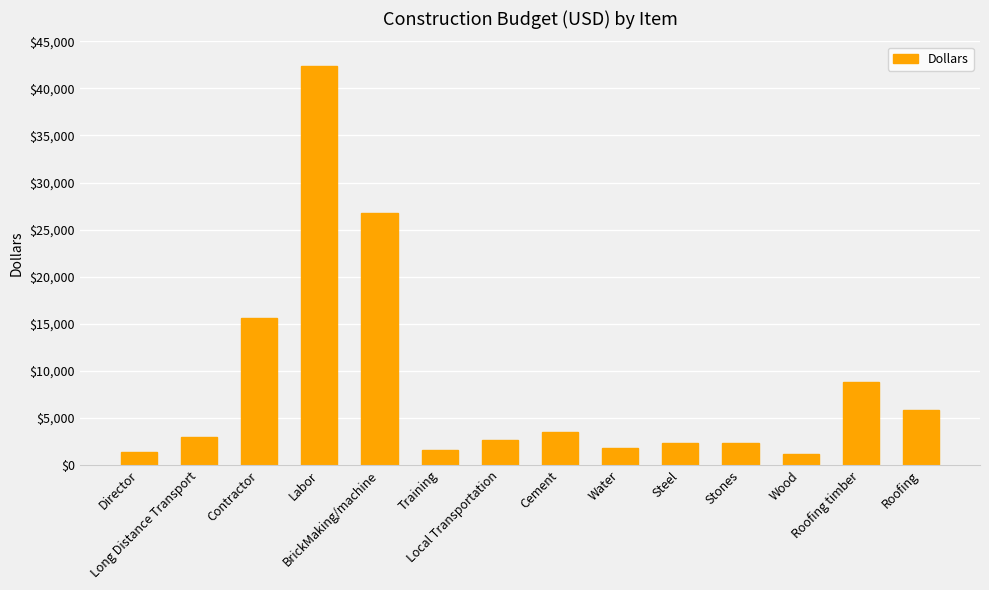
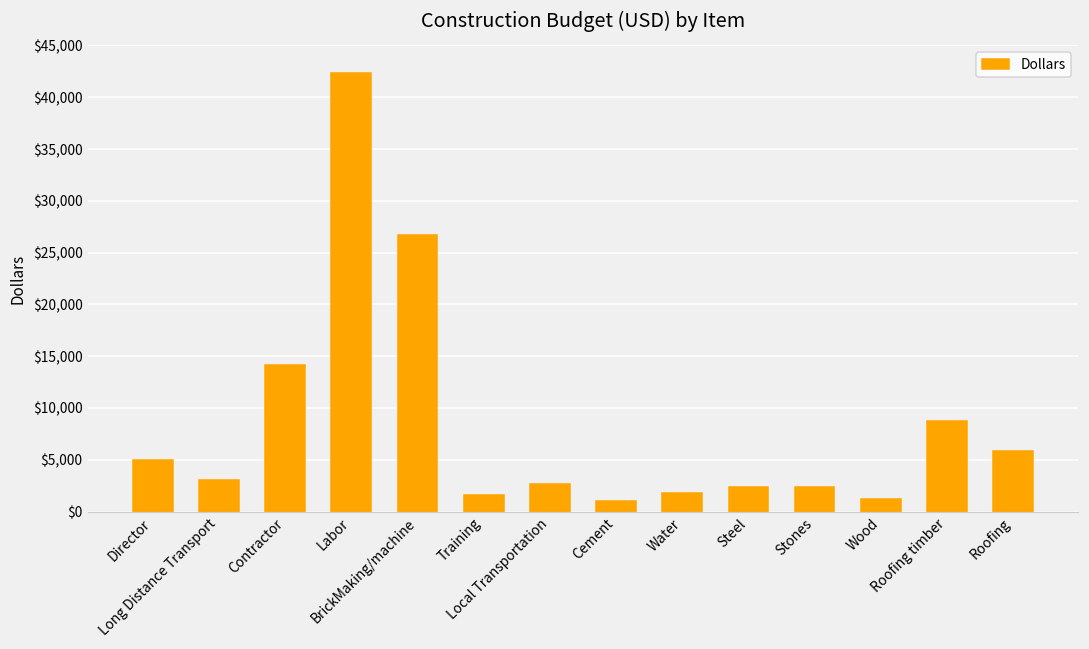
  {
-   "Director": "$1,000",
+   "Director": "$5,000",
    "Long Distance Transport": "$3,000",
-   "Contractor": "$16,000",
+   "Contractor": "$14,000",
    "Labor": "$42,000",
    "BrickMaking/machine": "$27,000",
    "Training": "$2,000",
    "Local Transportation": "$3,000",
-   "Cement": "$4,000",
+   "Cement": "$1,000",
    "Water": "$2,000",
    "Steel": "$2,000",
    "Stones": "$2,000",
    "Wood": "$1,000",
    "Roofing timber": "$9,000",
    "Roofing": "$6,000"
  }
